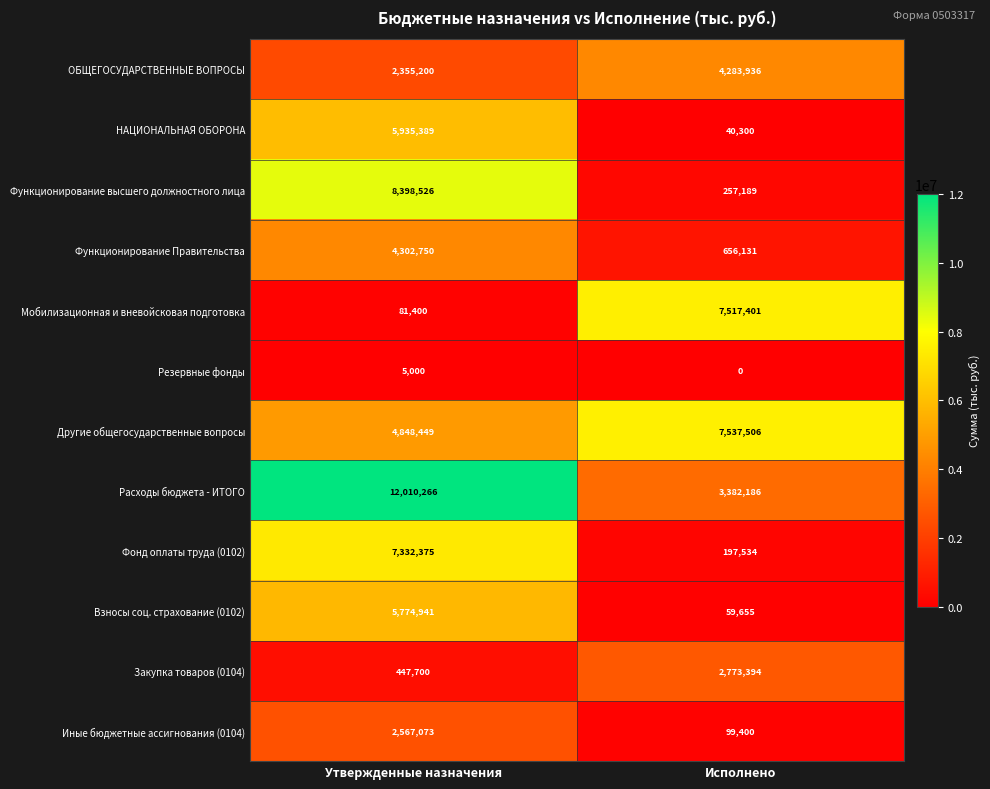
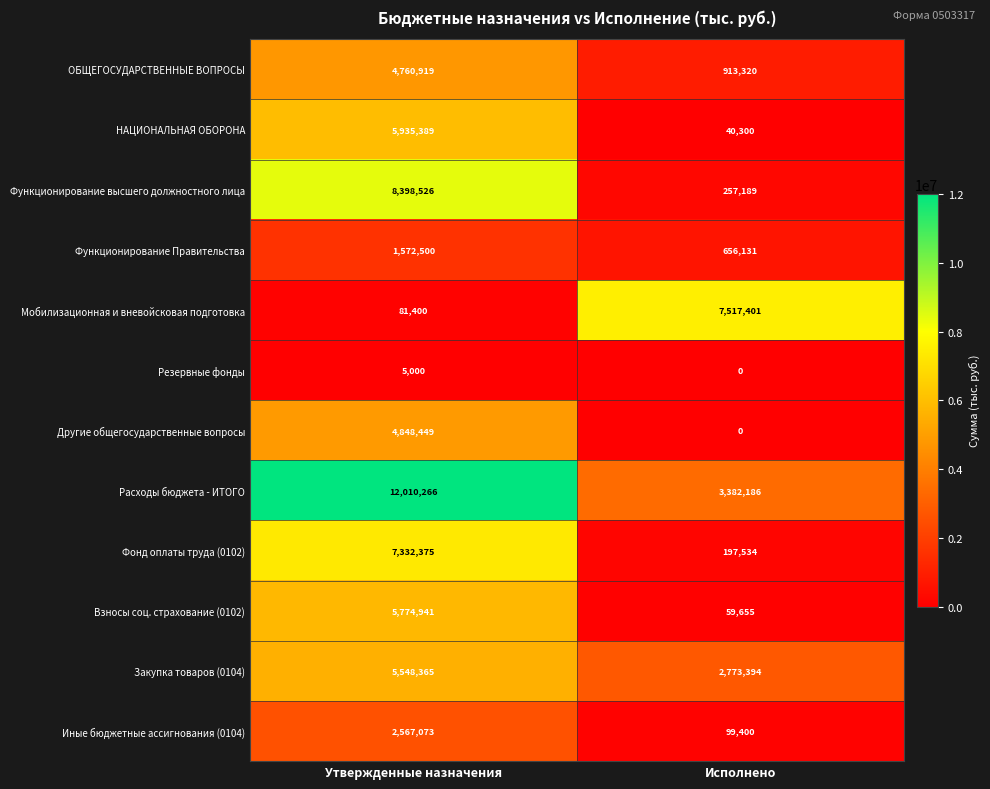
  {
    "ОБЩЕГОСУДАРСТВЕННЫЕ ВОПРОСЫ": {
-     "Утвержденные назначения": "2,355,200",
-     "Исполнено": "4,283,936"
+     "Утвержденные назначения": "4,760,919",
+     "Исполнено": "913,320"
    },
    "НАЦИОНАЛЬНАЯ ОБОРОНА": {
      "Утвержденные назначения": "5,935,389",
      "Исполнено": "40,300"
    },
    "Функционирование высшего должностного лица": {
      "Утвержденные назначения": "8,398,526",
      "Исполнено": "257,189"
    },
    "Функционирование Правительства": {
-     "Утвержденные назначения": "4,302,750",
+     "Утвержденные назначения": "1,572,500",
      "Исполнено": "656,131"
    },
    "Мобилизационная и вневойсковая подготовка": {
      "Утвержденные назначения": "81,400",
      "Исполнено": "7,517,401"
    },
    "Резервные фонды": {
      "Утвержденные назначения": "5,000",
      "Исполнено": "0"
    },
    "Другие общегосударственные вопросы": {
      "Утвержденные назначения": "4,848,449",
-     "Исполнено": "7,537,506"
+     "Исполнено": "0"
    },
    "Расходы бюджета - ИТОГО": {
      "Утвержденные назначения": "12,010,266",
      "Исполнено": "3,382,186"
    },
    "Фонд оплаты труда (0102)": {
      "Утвержденные назначения": "7,332,375",
      "Исполнено": "197,534"
    },
    "Взносы соц. страхование (0102)": {
      "Утвержденные назначения": "5,774,941",
      "Исполнено": "59,655"
    },
    "Закупка товаров (0104)": {
-     "Утвержденные назначения": "447,700",
+     "Утвержденные назначения": "5,548,365",
      "Исполнено": "2,773,394"
    },
    "Иные бюджетные ассигнования (0104)": {
      "Утвержденные назначения": "2,567,073",
      "Исполнено": "99,400"
    }
  }
